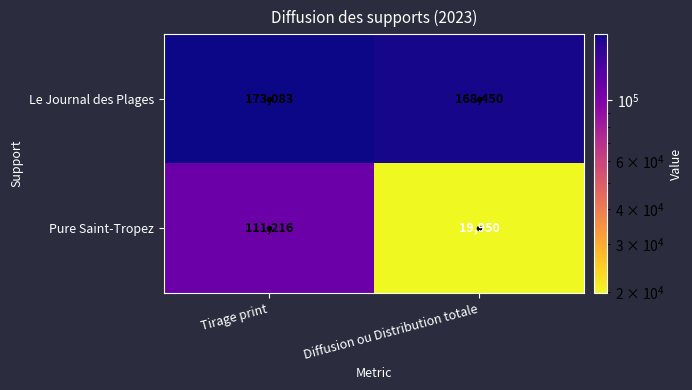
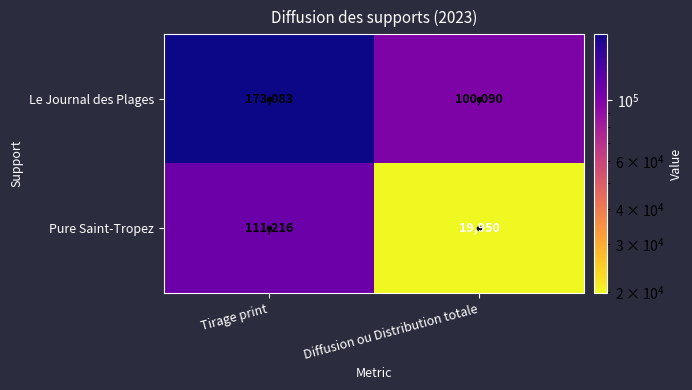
  {
    "Le Journal des Plages": {
-     "Diffusion ou Distribution totale": "168,450"
+     "Diffusion ou Distribution totale": "100,090"
    }
  }
